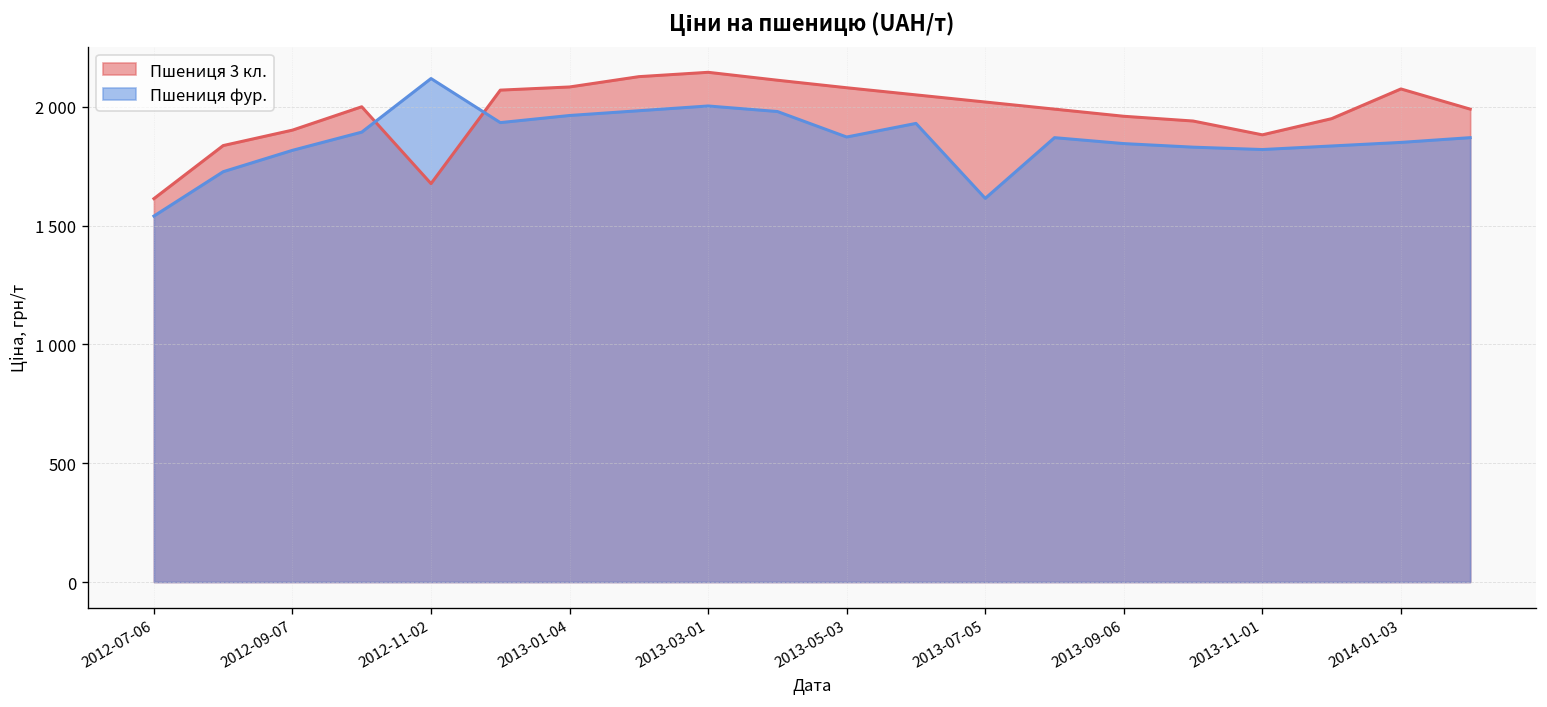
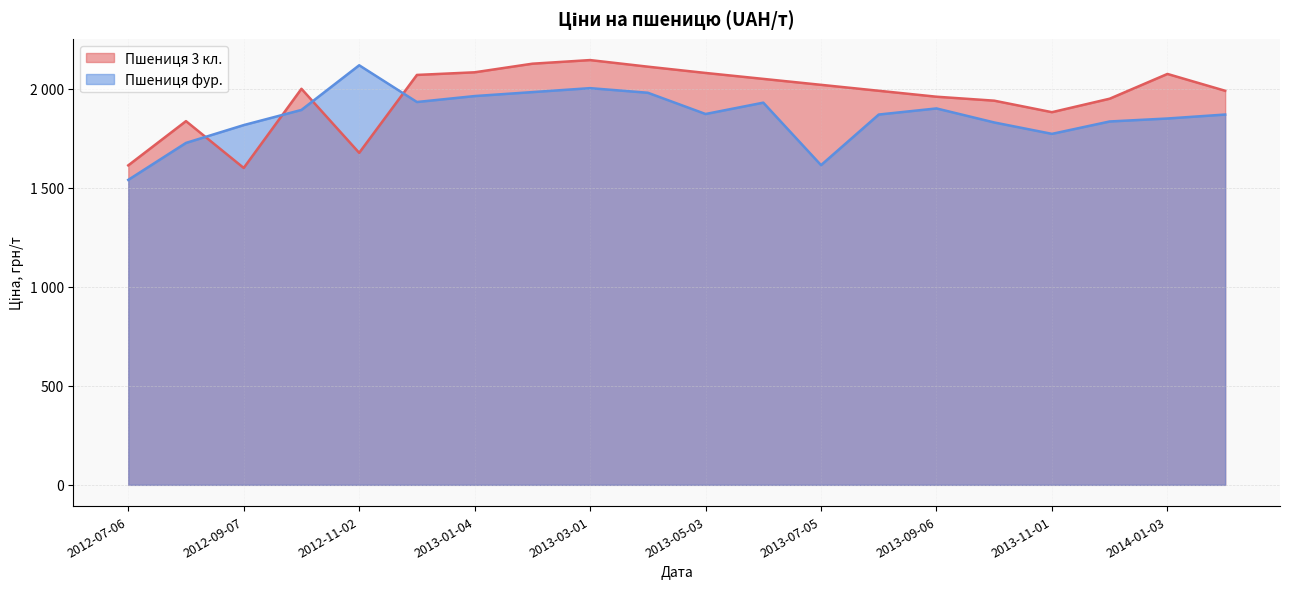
  {
    "Пшениця 3 кл.": {
      "2012-07-06": 1610,
-     "2012-09-07": 1900,
+     "2012-09-07": 1600,
      "2012-11-02": 1680,
      "2013-01-04": 2080,
      "2013-03-01": 2150,
      "2013-05-03": 2080,
      "2013-07-05": 2020,
      "2013-09-06": 1960,
      "2013-11-01": 1880,
      "2014-01-03": 2080
    },
    "Пшениця фур.": {
      "2012-07-06": 1540,
      "2012-09-07": 1820,
      "2012-11-02": 2120,
      "2013-01-04": 1960,
      "2013-03-01": 2000,
      "2013-05-03": 1870,
      "2013-07-05": 1610,
-     "2013-09-06": 1850,
-     "2013-11-01": 1820,
+     "2013-09-06": 1900,
+     "2013-11-01": 1770,
      "2014-01-03": 1850
    }
  }
